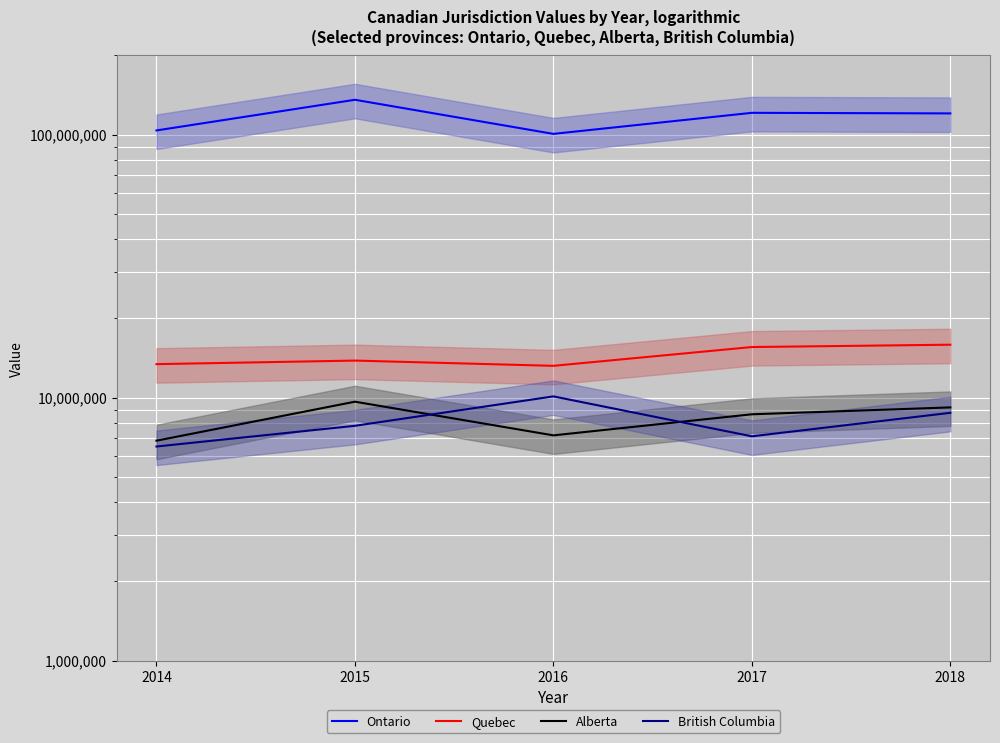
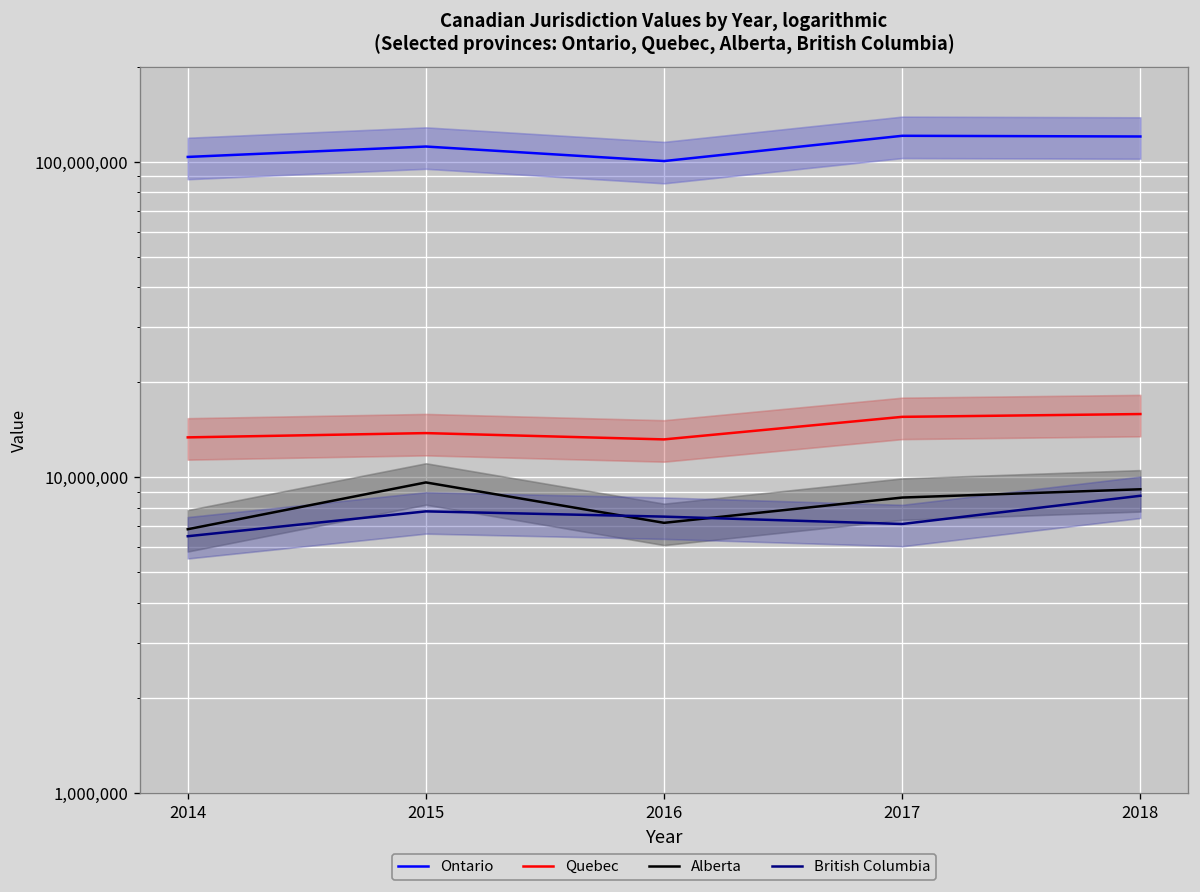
  {
    "Ontario": {
      "2014": "104,000,000",
-     "2015": "140,000,000",
+     "2015": "112,000,000",
      "2016": "101,000,000",
      "2017": "120,000,000",
      "2018": "120,000,000"
    },
    "Quebec": {
      "2014": "13,000,000",
      "2015": "14,000,000",
      "2016": "13,000,000",
      "2017": "16,000,000",
      "2018": "16,000,000"
    },
    "Alberta": {
      "2014": "6,900,000",
      "2015": "9,600,000",
      "2016": "7,200,000",
      "2017": "8,600,000",
      "2018": "9,200,000"
    },
    "British Columbia": {
      "2014": "6,500,000",
      "2015": "7,800,000",
-     "2016": "10,100,000",
+     "2016": "7,500,000",
      "2017": "7,100,000",
      "2018": "8,800,000"
    }
  }
